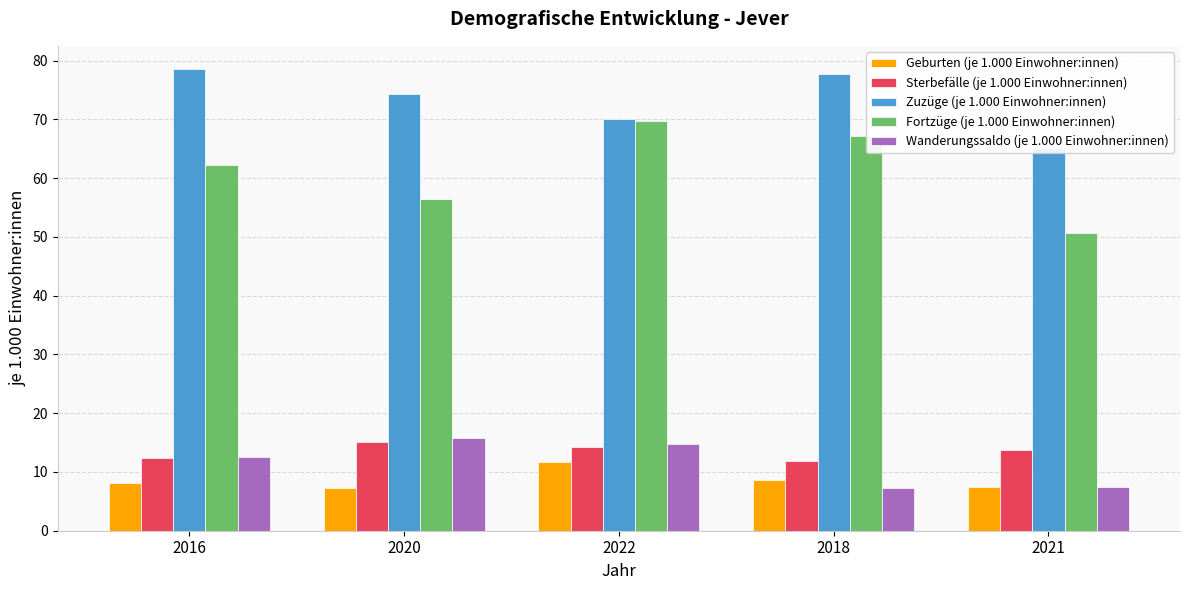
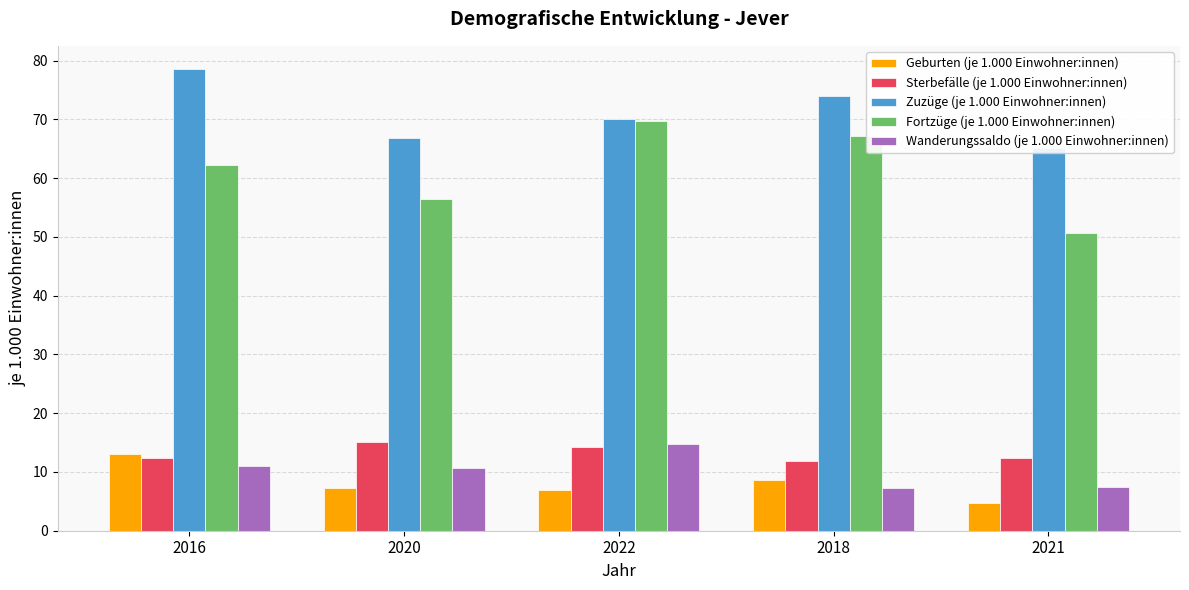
  {
    "Geburten (je 1.000 Einwohner:innen)": {
-     "2016": 8,
+     "2016": 13,
      "2020": 7,
-     "2022": 12,
+     "2022": 7,
      "2018": 9,
-     "2021": 7
+     "2021": 5
    },
    "Sterbefälle (je 1.000 Einwohner:innen)": {
      "2016": 12,
      "2020": 15,
      "2022": 14,
      "2018": 12,
-     "2021": 14
+     "2021": 12
    },
    "Zuzüge (je 1.000 Einwohner:innen)": {
      "2016": 79,
-     "2020": 74,
+     "2020": 67,
      "2022": 70,
-     "2018": 78
+     "2018": 74
    },
    "Fortzüge (je 1.000 Einwohner:innen)": {
      "2016": 62,
      "2020": 56,
      "2022": 70,
      "2018": 67,
      "2021": 51
    },
    "Wanderungssaldo (je 1.000 Einwohner:innen)": {
-     "2016": 13,
-     "2020": 16,
+     "2016": 11,
+     "2020": 11,
      "2022": 15,
      "2018": 7,
      "2021": 8
    }
  }
